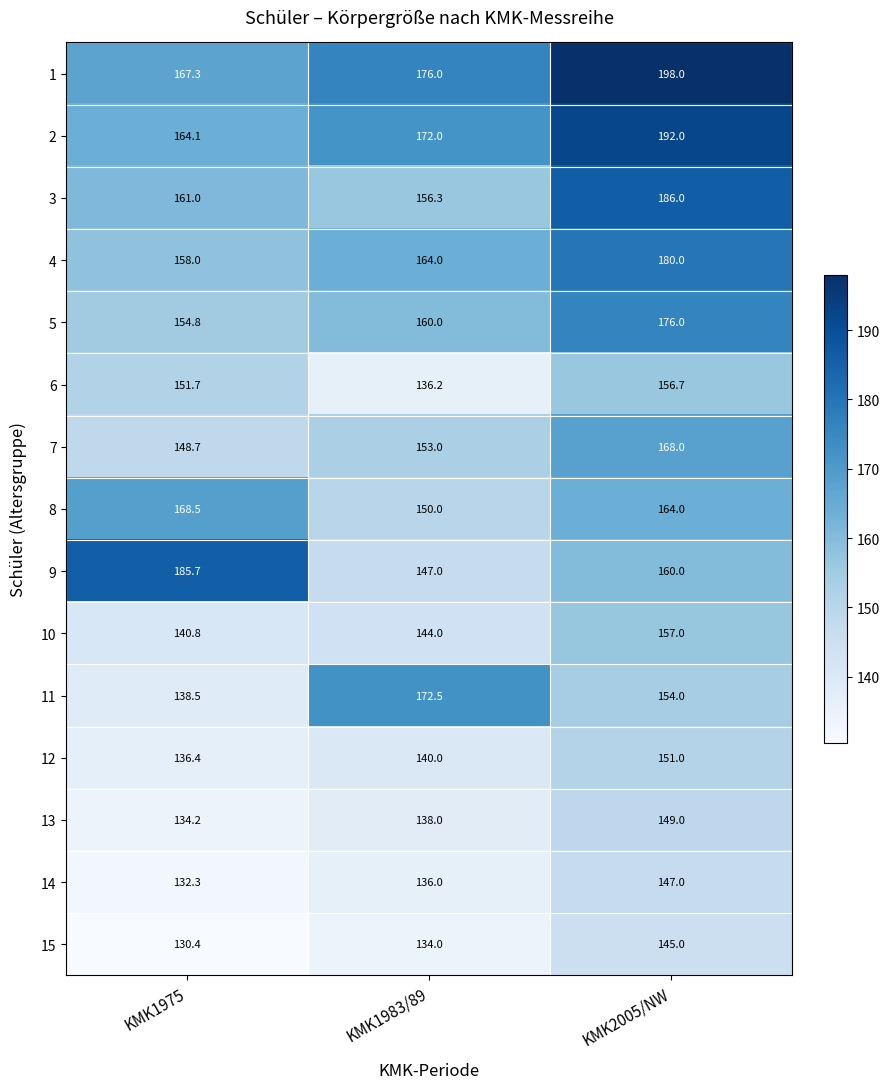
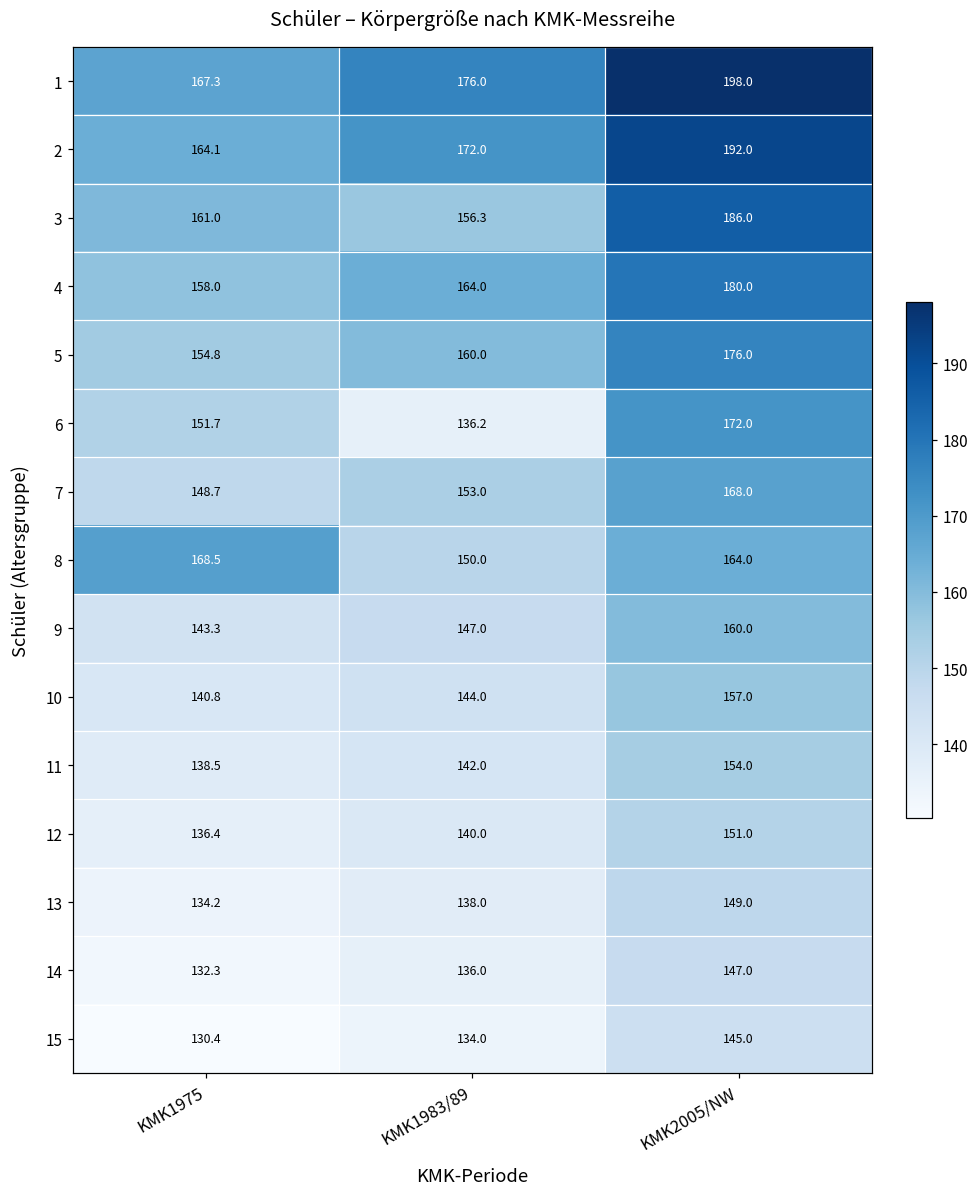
  {
    "1": {
      "KMK1975": 167.3,
      "KMK1983/89": 176.0,
      "KMK2005/NW": 198.0
    },
    "2": {
      "KMK1975": 164.1,
      "KMK1983/89": 172.0,
      "KMK2005/NW": 192.0
    },
    "3": {
      "KMK1975": 161.0,
      "KMK1983/89": 156.3,
      "KMK2005/NW": 186.0
    },
    "4": {
      "KMK1975": 158.0,
      "KMK1983/89": 164.0,
      "KMK2005/NW": 180.0
    },
    "5": {
      "KMK1975": 154.8,
      "KMK1983/89": 160.0,
      "KMK2005/NW": 176.0
    },
    "6": {
      "KMK1975": 151.7,
      "KMK1983/89": 136.2,
-     "KMK2005/NW": 156.7
+     "KMK2005/NW": 172.0
    },
    "7": {
      "KMK1975": 148.7,
      "KMK1983/89": 153.0,
      "KMK2005/NW": 168.0
    },
    "8": {
      "KMK1975": 168.5,
      "KMK1983/89": 150.0,
      "KMK2005/NW": 164.0
    },
    "9": {
-     "KMK1975": 185.7,
+     "KMK1975": 143.3,
      "KMK1983/89": 147.0,
      "KMK2005/NW": 160.0
    },
    "10": {
      "KMK1975": 140.8,
      "KMK1983/89": 144.0,
      "KMK2005/NW": 157.0
    },
    "11": {
      "KMK1975": 138.5,
-     "KMK1983/89": 172.5,
+     "KMK1983/89": 142.0,
      "KMK2005/NW": 154.0
    },
    "12": {
      "KMK1975": 136.4,
      "KMK1983/89": 140.0,
      "KMK2005/NW": 151.0
    },
    "13": {
      "KMK1975": 134.2,
      "KMK1983/89": 138.0,
      "KMK2005/NW": 149.0
    },
    "14": {
      "KMK1975": 132.3,
      "KMK1983/89": 136.0,
      "KMK2005/NW": 147.0
    },
    "15": {
      "KMK1975": 130.4,
      "KMK1983/89": 134.0,
      "KMK2005/NW": 145.0
    }
  }
